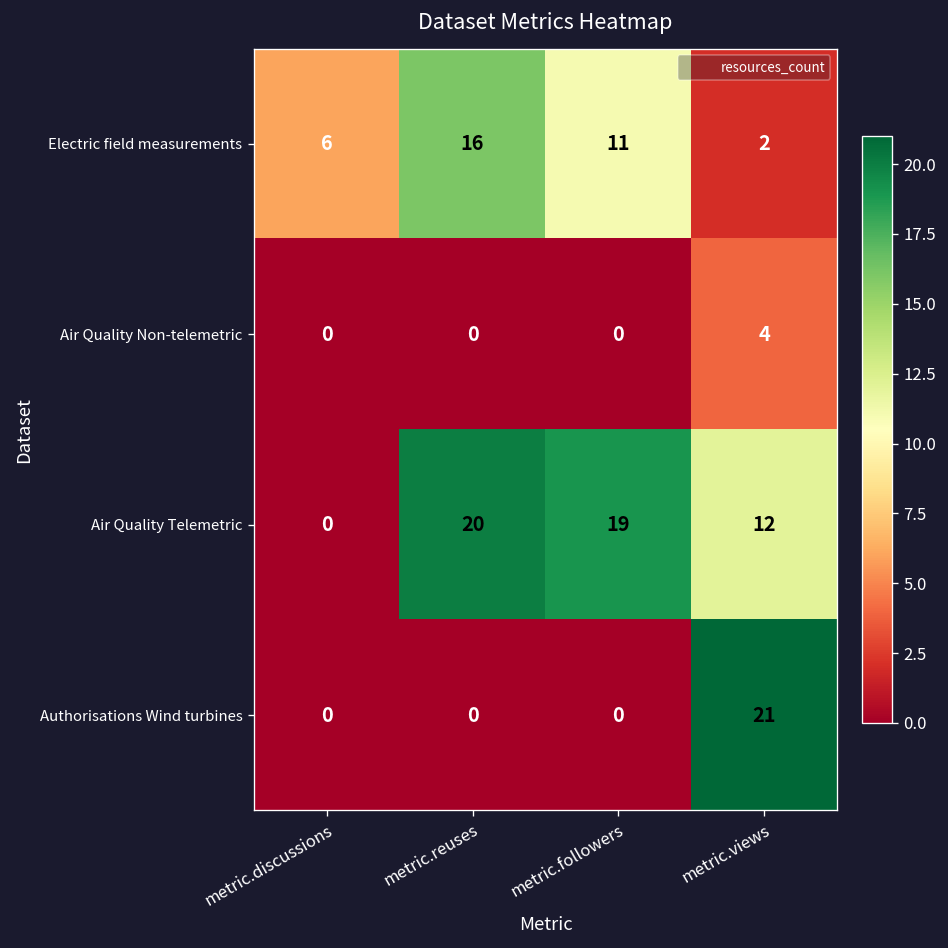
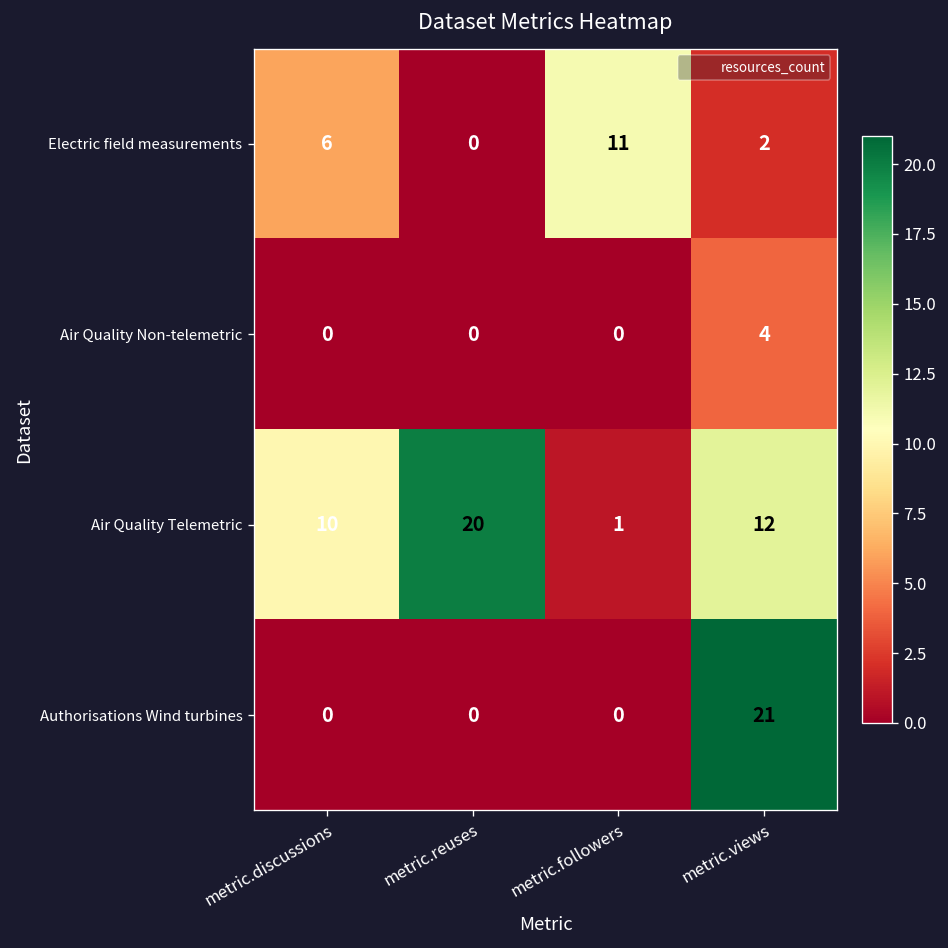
  {
    "Electric field measurements": {
      "metric.discussions": 6,
-     "metric.reuses": 16,
+     "metric.reuses": 0,
      "metric.followers": 11,
      "metric.views": 2
    },
    "Air Quality Non-telemetric": {
      "metric.discussions": 0,
      "metric.reuses": 0,
      "metric.followers": 0,
      "metric.views": 4
    },
    "Air Quality Telemetric": {
-     "metric.discussions": 0,
+     "metric.discussions": 10,
      "metric.reuses": 20,
-     "metric.followers": 19,
+     "metric.followers": 1,
      "metric.views": 12
    },
    "Authorisations Wind turbines": {
      "metric.discussions": 0,
      "metric.reuses": 0,
      "metric.followers": 0,
      "metric.views": 21
    }
  }
